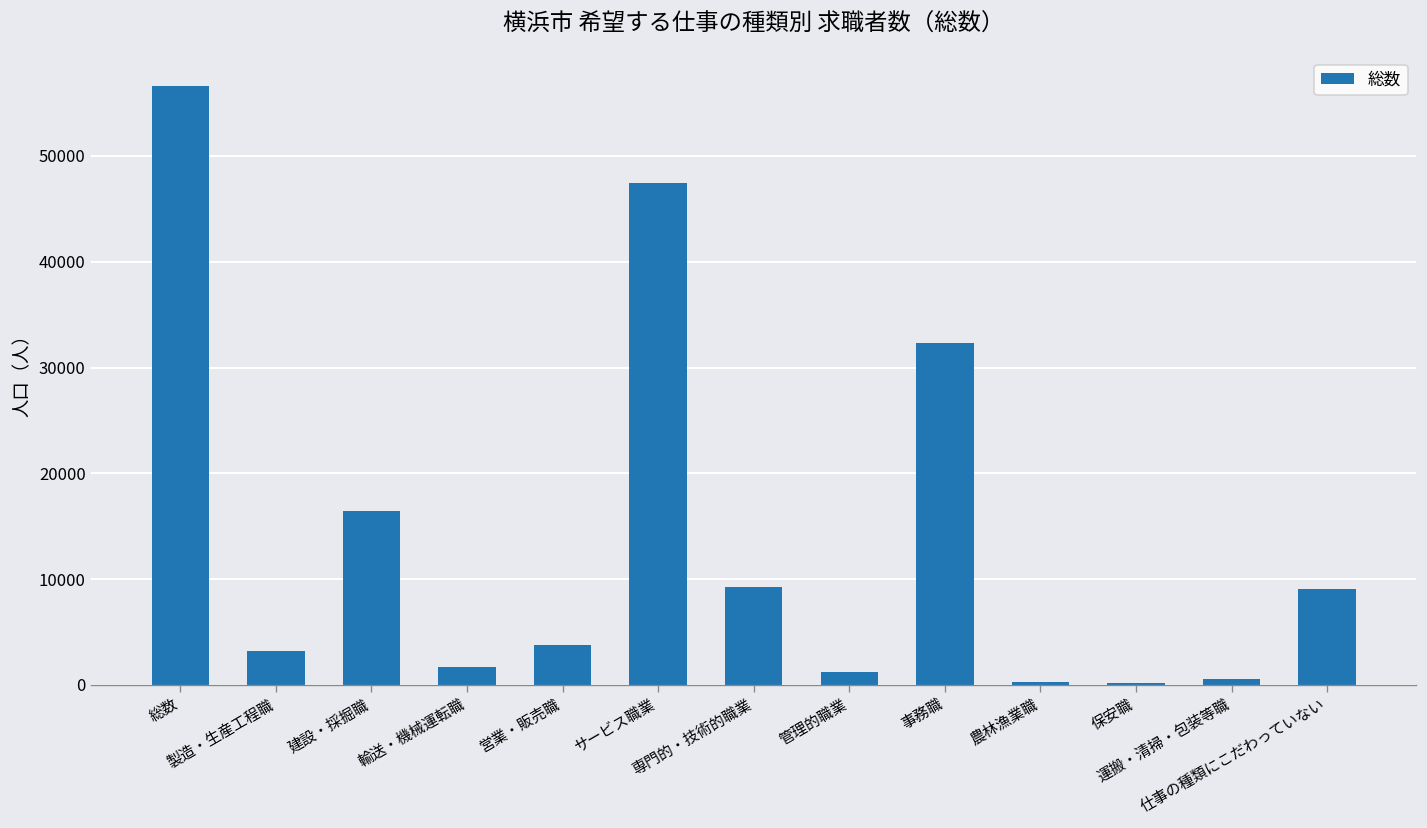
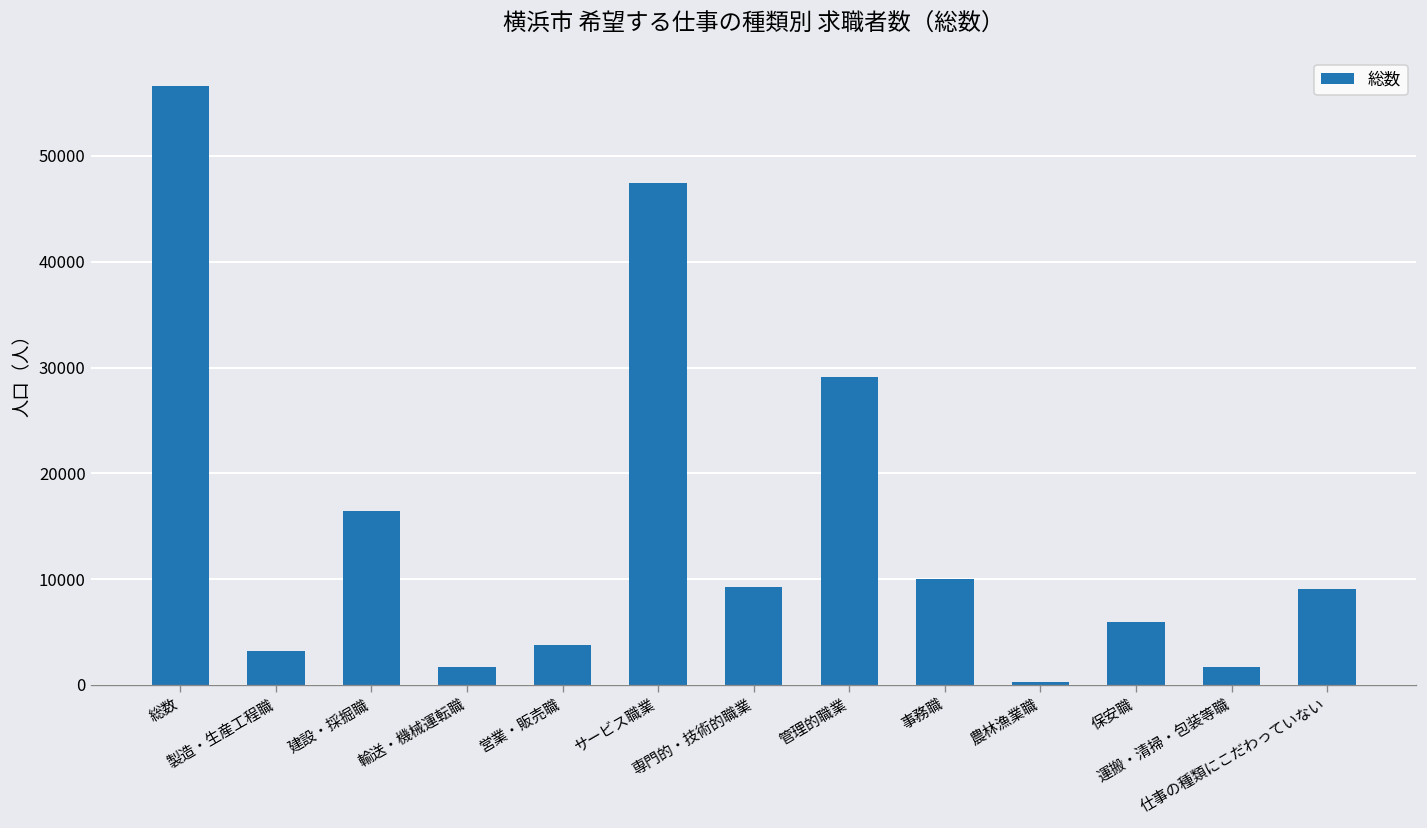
  {
    "総数": 57000,
    "製造・生産工程職": 3000,
    "建設・採掘職": 16000,
    "輸送・機械運転職": 2000,
    "営業・販売職": 4000,
    "サービス職業": 47000,
    "専門的・技術的職業": 9000,
-   "管理的職業": 1000,
-   "事務職": 32000,
+   "管理的職業": 29000,
+   "事務職": 10000,
    "農林漁業職": 0,
-   "保安職": 0,
-   "運搬・清掃・包装等職": 1000,
+   "保安職": 6000,
+   "運搬・清掃・包装等職": 2000,
    "仕事の種類にこだわっていない": 9000
  }
